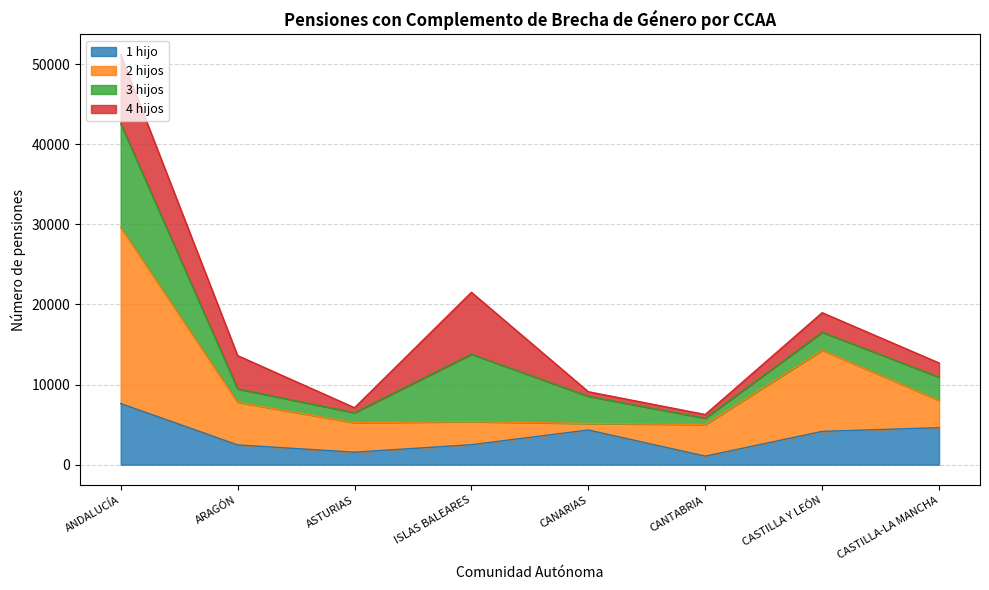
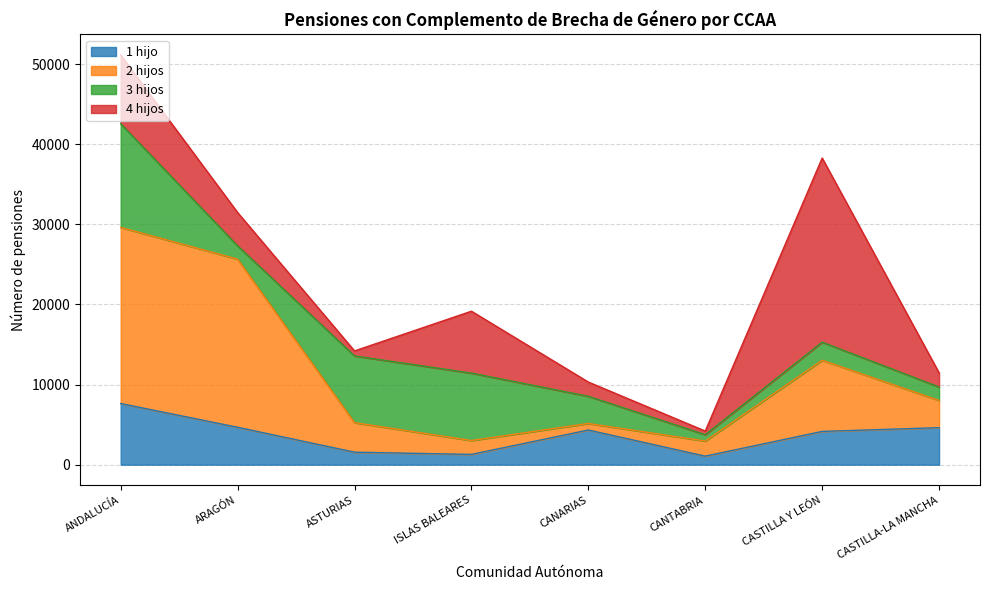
  {
    "1 hijo": {
      "ANDALUCÍA": 8000,
-     "ARAGÓN": 2000,
+     "ARAGÓN": 5000,
      "ASTURIAS": 2000,
-     "ISLAS BALEARES": 2000,
+     "ISLAS BALEARES": 1000,
      "CANARIAS": 4000,
      "CANTABRIA": 1000,
      "CASTILLA Y LEÓN": 4000,
      "CASTILLA-LA MANCHA": 5000
    },
    "2 hijos": {
      "ANDALUCÍA": 22000,
-     "ARAGÓN": 5000,
+     "ARAGÓN": 21000,
      "ASTURIAS": 4000,
-     "ISLAS BALEARES": 3000,
+     "ISLAS BALEARES": 2000,
      "CANARIAS": 1000,
-     "CANTABRIA": 4000,
-     "CASTILLA Y LEÓN": 10000,
+     "CANTABRIA": 2000,
+     "CASTILLA Y LEÓN": 9000,
      "CASTILLA-LA MANCHA": 3000
    },
    "3 hijos": {
      "ANDALUCÍA": 13000,
      "ARAGÓN": 2000,
-     "ASTURIAS": 1000,
+     "ASTURIAS": 8000,
      "ISLAS BALEARES": 8000,
      "CANARIAS": 3000,
      "CANTABRIA": 1000,
      "CASTILLA Y LEÓN": 2000,
-     "CASTILLA-LA MANCHA": 3000
+     "CASTILLA-LA MANCHA": 2000
    },
    "4 hijos": {
      "ARAGÓN": 4000,
      "ASTURIAS": 1000,
      "ISLAS BALEARES": 8000,
-     "CANARIAS": 1000,
+     "CANARIAS": 2000,
      "CANTABRIA": 0,
-     "CASTILLA Y LEÓN": 2000,
+     "CASTILLA Y LEÓN": 23000,
      "CASTILLA-LA MANCHA": 2000
    }
  }
